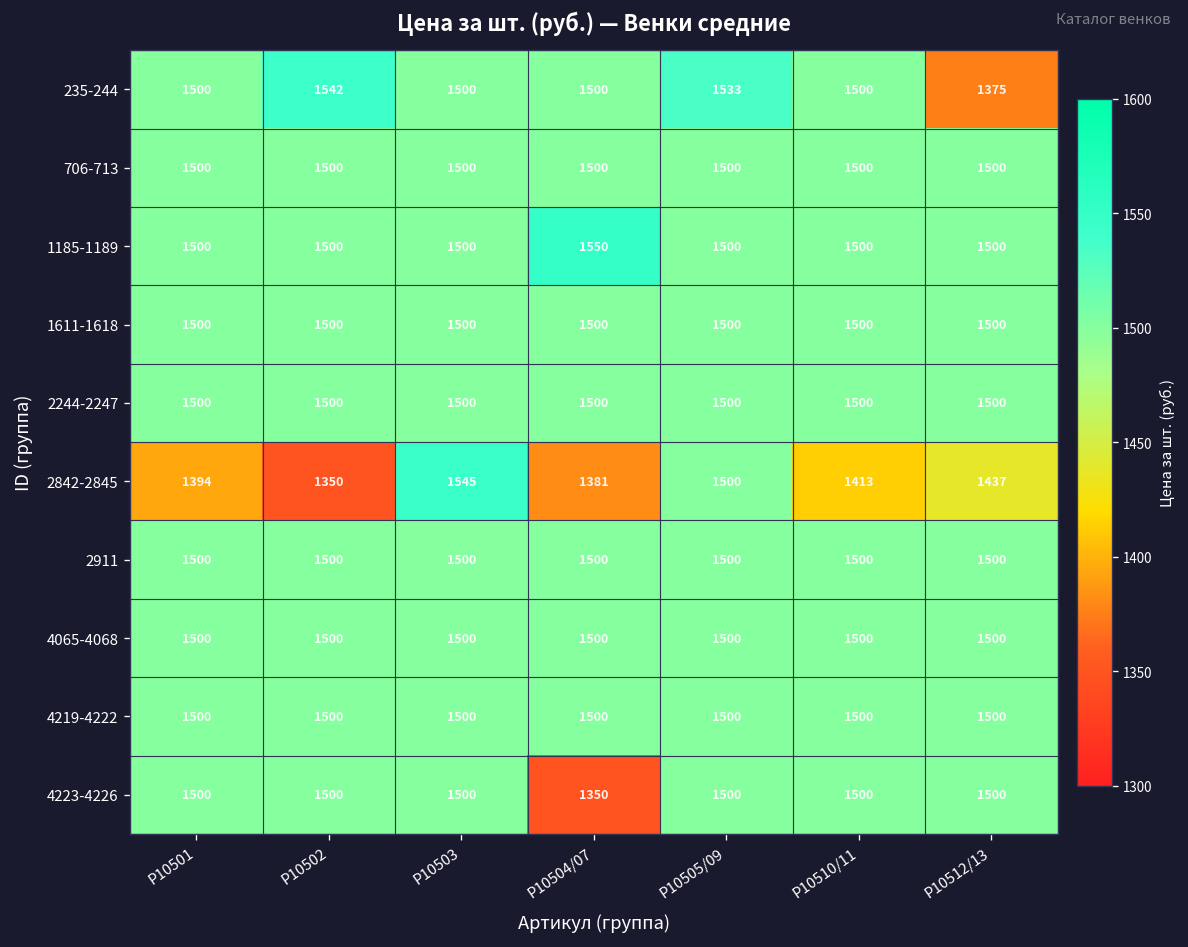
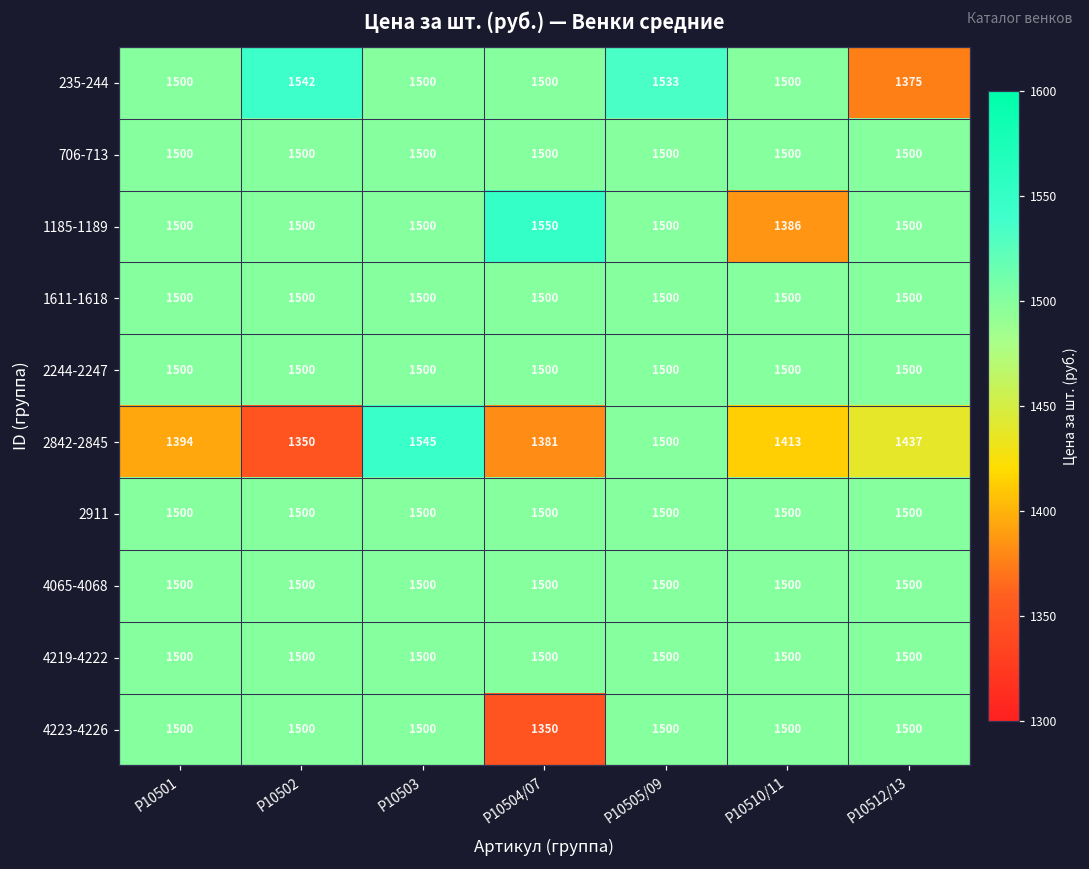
  {
    "235-244": {
      "Р10501": 1500,
      "Р10502": 1542,
      "Р10503": 1500,
      "Р10504/07": 1500,
      "Р10505/09": 1533,
      "Р10510/11": 1500,
      "Р10512/13": 1375
    },
    "706-713": {
      "Р10501": 1500,
      "Р10502": 1500,
      "Р10503": 1500,
      "Р10504/07": 1500,
      "Р10505/09": 1500,
      "Р10510/11": 1500,
      "Р10512/13": 1500
    },
    "1185-1189": {
      "Р10501": 1500,
      "Р10502": 1500,
      "Р10503": 1500,
      "Р10504/07": 1550,
      "Р10505/09": 1500,
-     "Р10510/11": 1500,
+     "Р10510/11": 1386,
      "Р10512/13": 1500
    },
    "1611-1618": {
      "Р10501": 1500,
      "Р10502": 1500,
      "Р10503": 1500,
      "Р10504/07": 1500,
      "Р10505/09": 1500,
      "Р10510/11": 1500,
      "Р10512/13": 1500
    },
    "2244-2247": {
      "Р10501": 1500,
      "Р10502": 1500,
      "Р10503": 1500,
      "Р10504/07": 1500,
      "Р10505/09": 1500,
      "Р10510/11": 1500,
      "Р10512/13": 1500
    },
    "2842-2845": {
      "Р10501": 1394,
      "Р10502": 1350,
      "Р10503": 1545,
      "Р10504/07": 1381,
      "Р10505/09": 1500,
      "Р10510/11": 1413,
      "Р10512/13": 1437
    },
    "2911": {
      "Р10501": 1500,
      "Р10502": 1500,
      "Р10503": 1500,
      "Р10504/07": 1500,
      "Р10505/09": 1500,
      "Р10510/11": 1500,
      "Р10512/13": 1500
    },
    "4065-4068": {
      "Р10501": 1500,
      "Р10502": 1500,
      "Р10503": 1500,
      "Р10504/07": 1500,
      "Р10505/09": 1500,
      "Р10510/11": 1500,
      "Р10512/13": 1500
    },
    "4219-4222": {
      "Р10501": 1500,
      "Р10502": 1500,
      "Р10503": 1500,
      "Р10504/07": 1500,
      "Р10505/09": 1500,
      "Р10510/11": 1500,
      "Р10512/13": 1500
    },
    "4223-4226": {
      "Р10501": 1500,
      "Р10502": 1500,
      "Р10503": 1500,
      "Р10504/07": 1350,
      "Р10505/09": 1500,
      "Р10510/11": 1500,
      "Р10512/13": 1500
    }
  }
